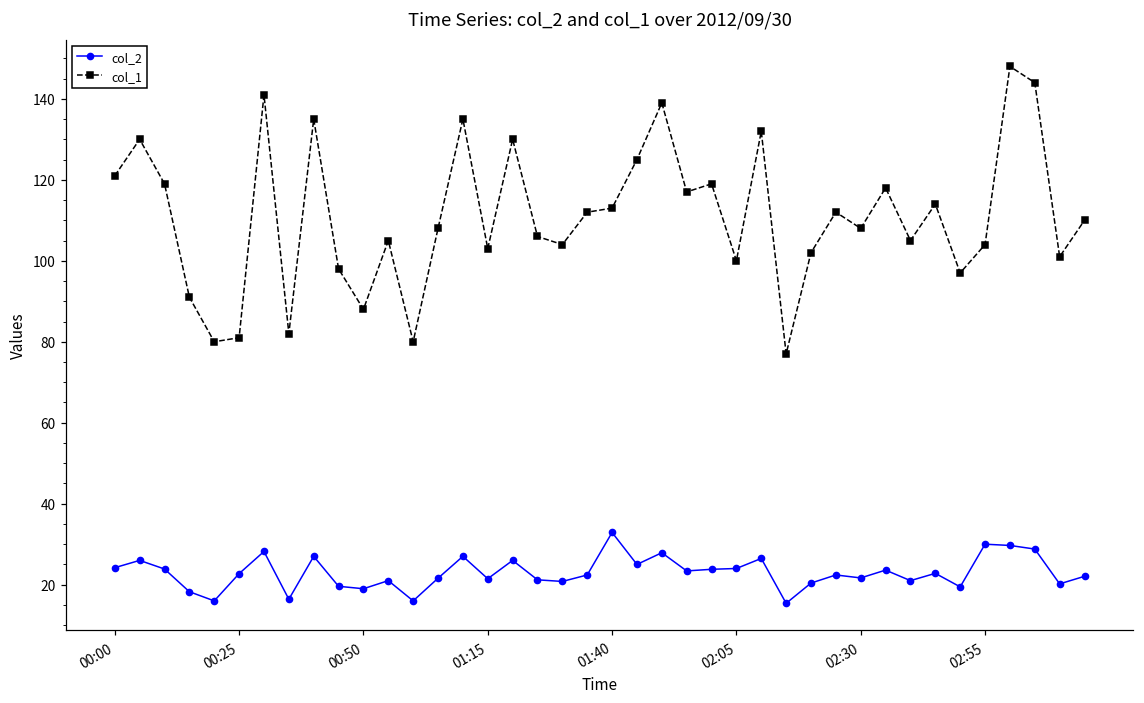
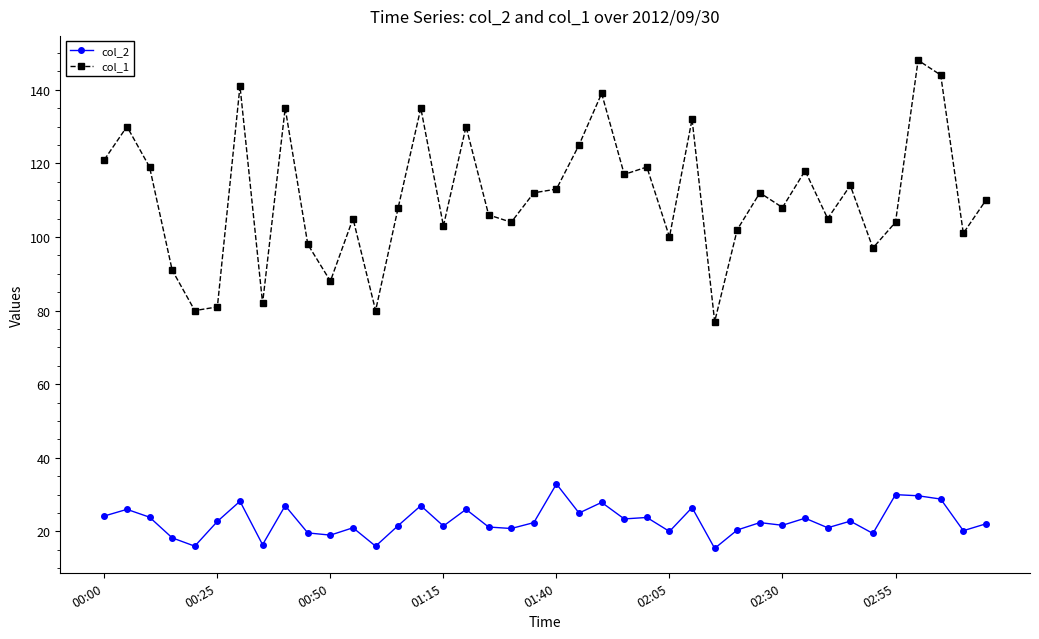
  {
    "col_2": {
      "00:00": 24,
      "00:25": 23,
      "00:50": 19,
      "01:15": 21,
      "01:40": 33,
-     "02:05": 24,
+     "02:05": 20,
      "02:30": 22,
      "02:55": 30
    },
    "col_1": {
      "00:00": 121,
      "00:25": 81,
      "00:50": 88,
      "01:15": 103,
      "01:40": 113,
      "02:05": 100,
      "02:30": 108,
      "02:55": 104
    }
  }
